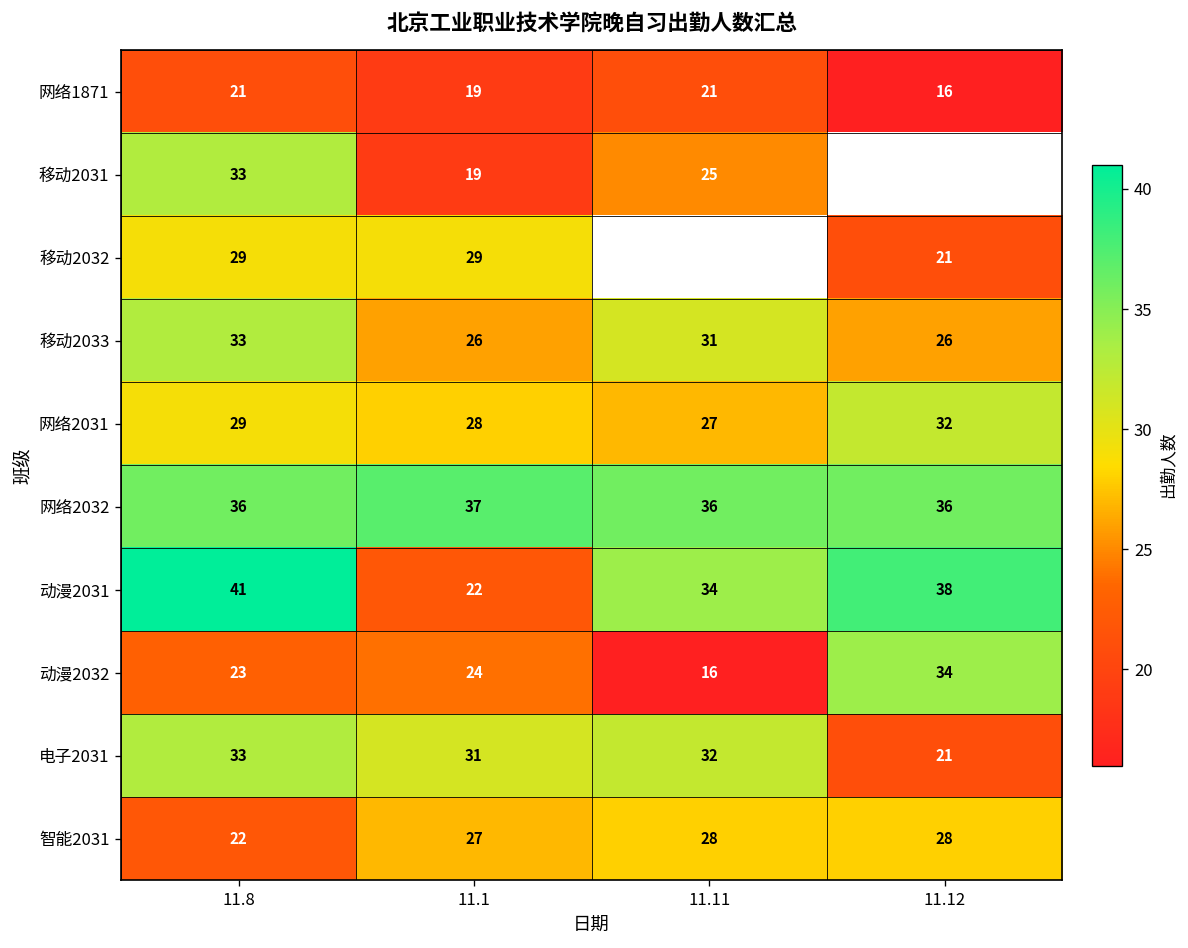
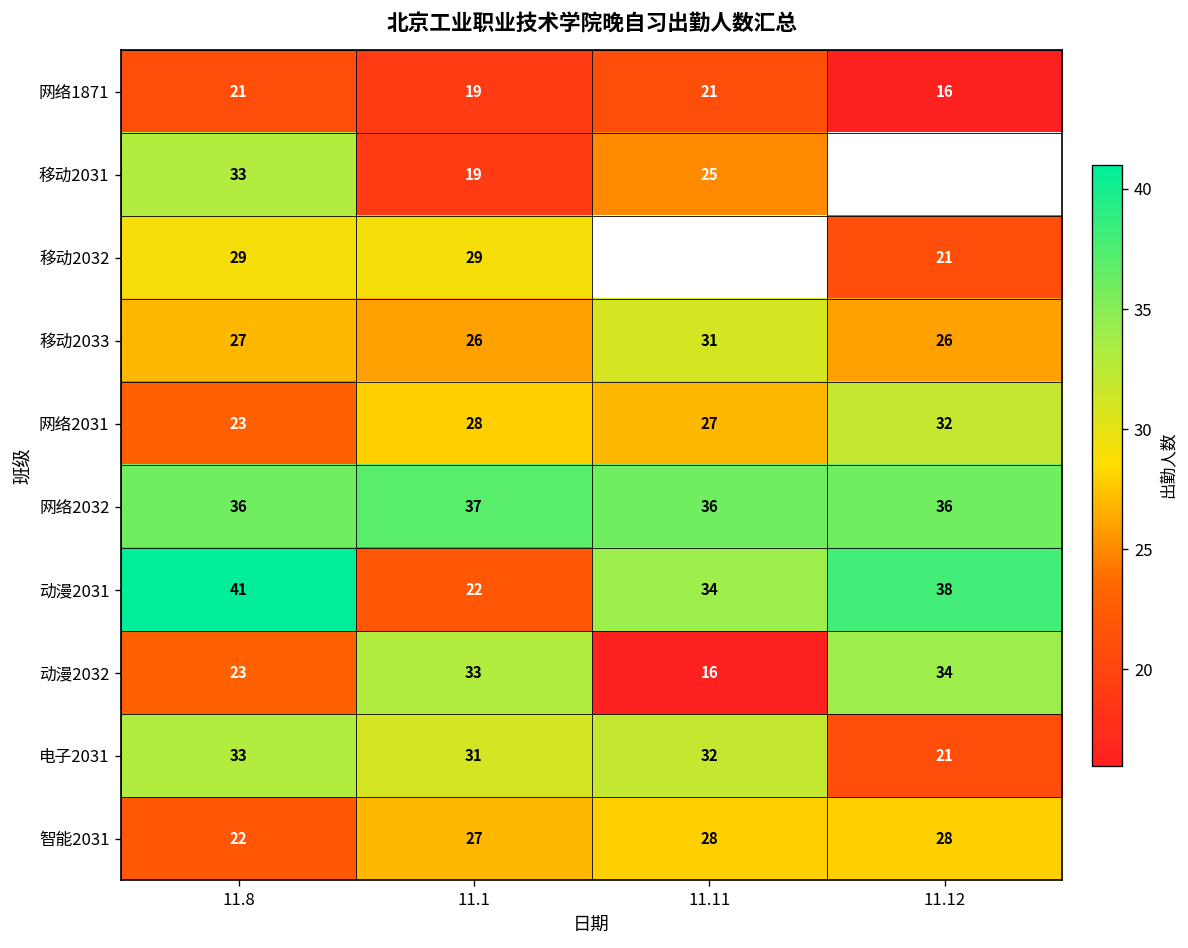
  {
    "网络1871": {
      "11.8": 21,
      "11.1": 19,
      "11.11": 21,
      "11.12": 16
    },
    "移动2031": {
      "11.8": 33,
      "11.1": 19,
      "11.11": 25
    },
    "移动2032": {
      "11.8": 29,
      "11.1": 29,
      "11.12": 21
    },
    "移动2033": {
-     "11.8": 33,
+     "11.8": 27,
      "11.1": 26,
      "11.11": 31,
      "11.12": 26
    },
    "网络2031": {
-     "11.8": 29,
+     "11.8": 23,
      "11.1": 28,
      "11.11": 27,
      "11.12": 32
    },
    "网络2032": {
      "11.8": 36,
      "11.1": 37,
      "11.11": 36,
      "11.12": 36
    },
    "动漫2031": {
      "11.8": 41,
      "11.1": 22,
      "11.11": 34,
      "11.12": 38
    },
    "动漫2032": {
      "11.8": 23,
-     "11.1": 24,
+     "11.1": 33,
      "11.11": 16,
      "11.12": 34
    },
    "电子2031": {
      "11.8": 33,
      "11.1": 31,
      "11.11": 32,
      "11.12": 21
    },
    "智能2031": {
      "11.8": 22,
      "11.1": 27,
      "11.11": 28,
      "11.12": 28
    }
  }
